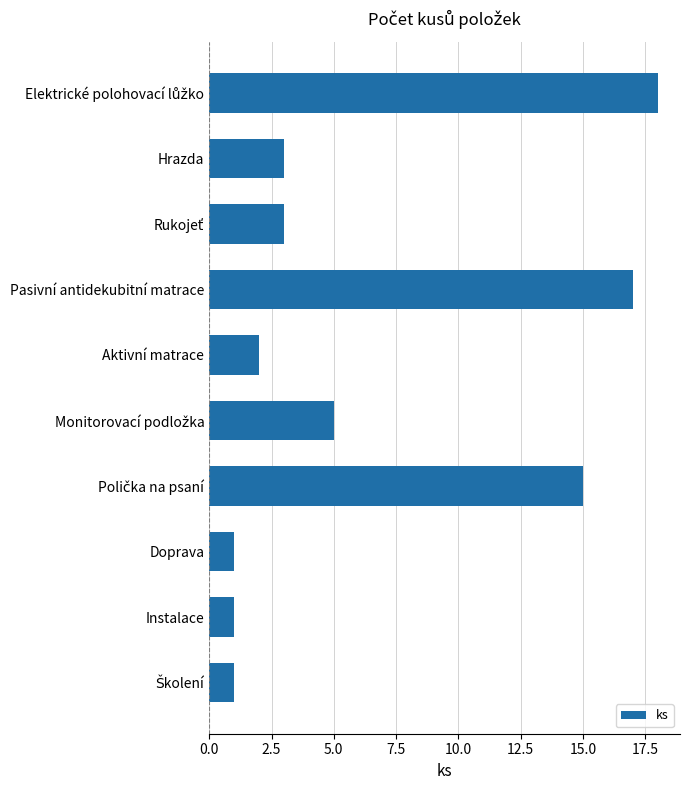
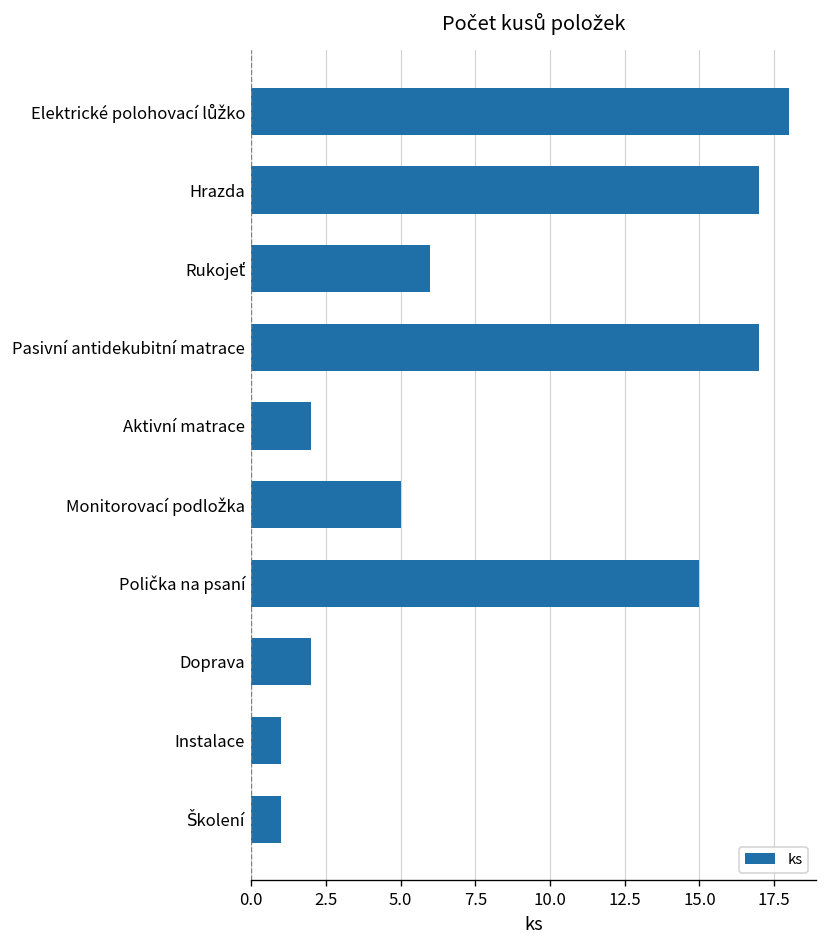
  {
    "Elektrické polohovací lůžko": 18,
-   "Hrazda": 3,
-   "Rukojeť": 3,
+   "Hrazda": 17,
+   "Rukojeť": 6,
    "Pasivní antidekubitní matrace": 17,
    "Aktivní matrace": 2,
    "Monitorovací podložka": 5,
    "Polička na psaní": 15,
-   "Doprava": 1,
+   "Doprava": 2,
    "Instalace": 1,
    "Školení": 1
  }
